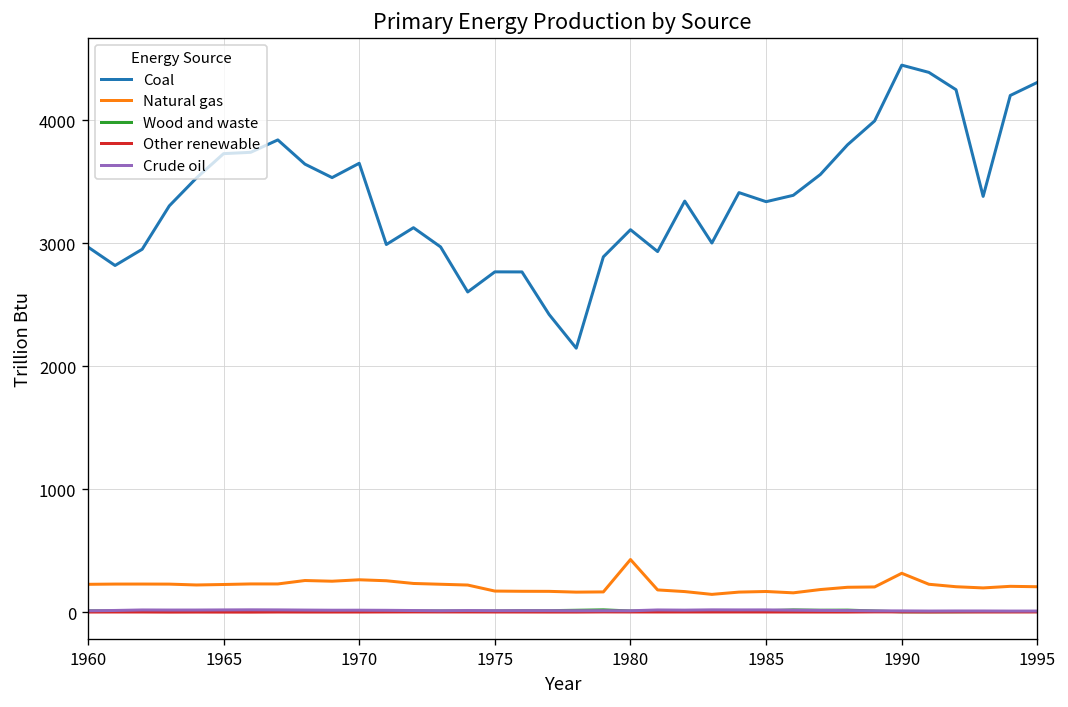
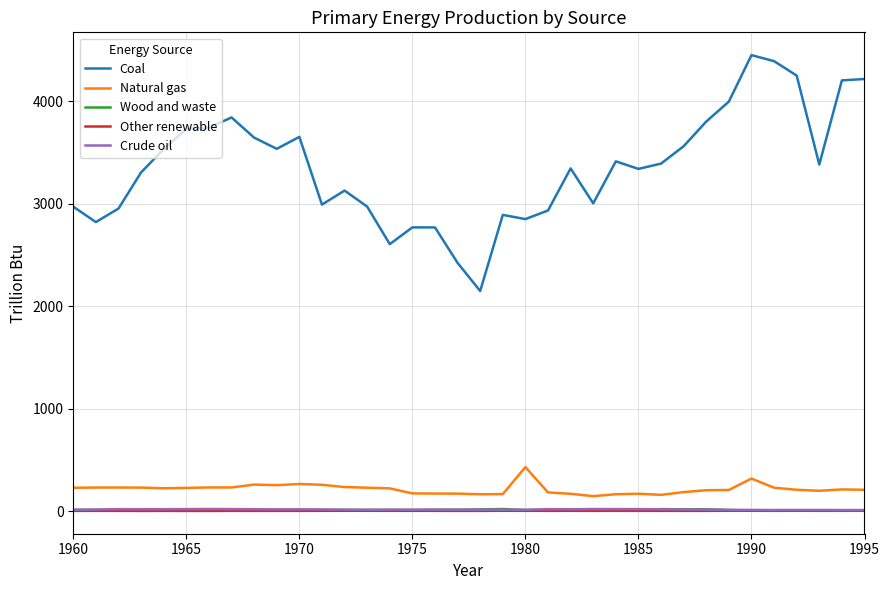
  {
    "Coal": {
      "1960": 2970,
      "1970": 3650,
      "1975": 2770,
-     "1980": 3110,
+     "1980": 2850,
      "1985": 3340,
      "1990": 4450,
-     "1995": 4310
+     "1995": 4220
    },
    "Natural gas": {
      "1960": 230,
      "1965": 230,
      "1970": 270,
      "1975": 170,
      "1980": 430,
      "1985": 170,
      "1990": 320,
      "1995": 210
    }
  }
